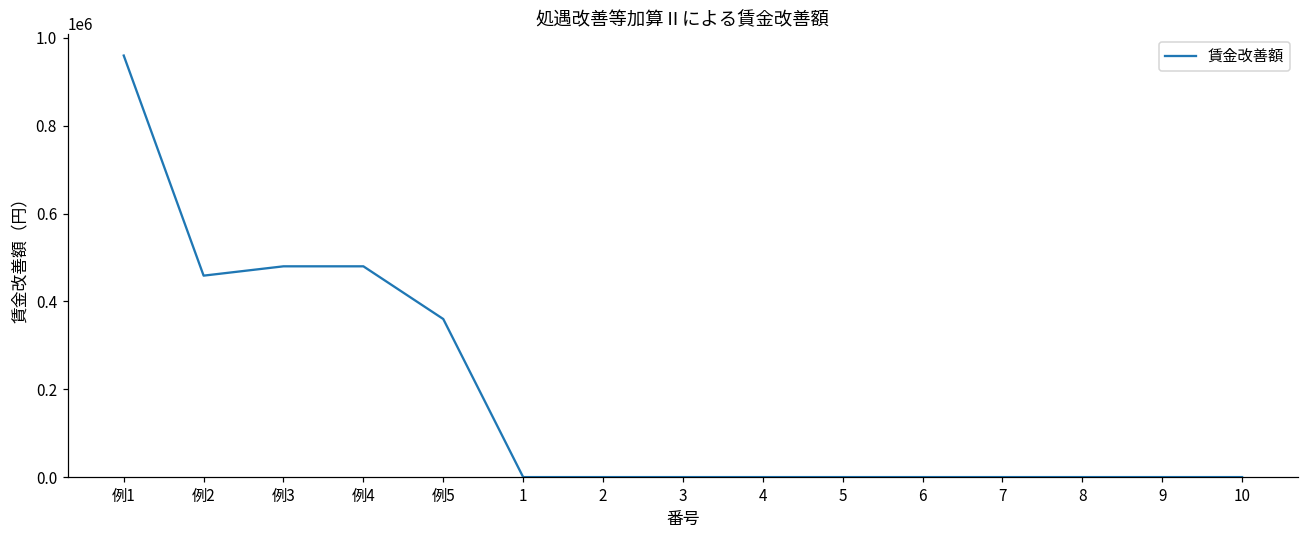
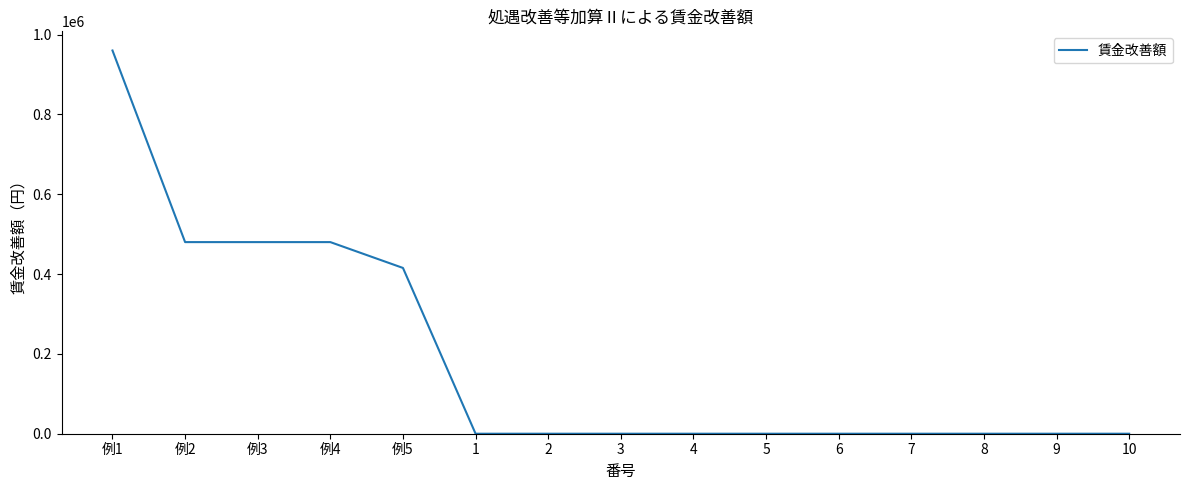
  {
    "例1": 960000,
-   "例2": 460000,
+   "例2": 480000,
    "例3": 480000,
    "例4": 480000,
-   "例5": 360000,
+   "例5": 420000,
    "1": 0,
    "2": 0,
    "3": 0,
    "4": 0,
    "5": 0,
    "6": 0,
    "7": 0,
    "8": 0,
    "9": 0,
    "10": 0
  }
